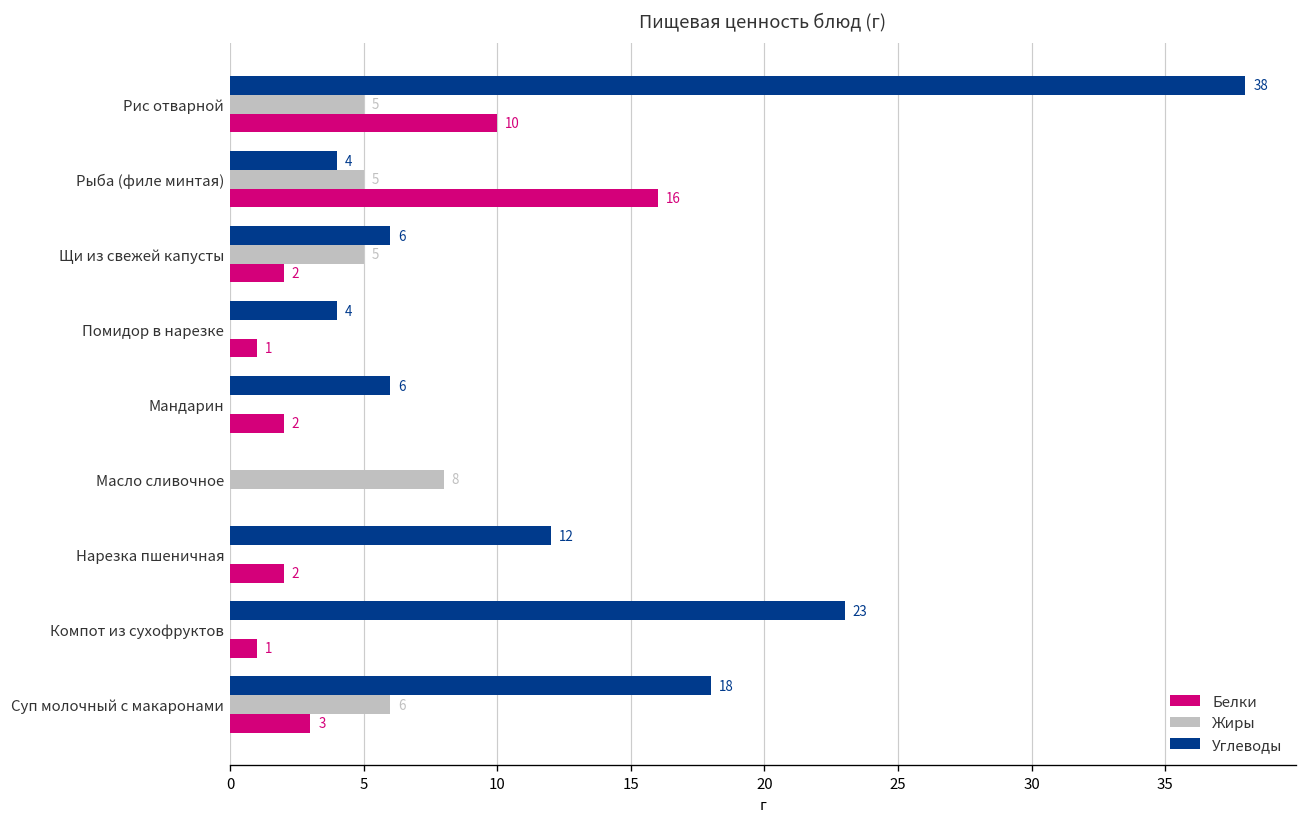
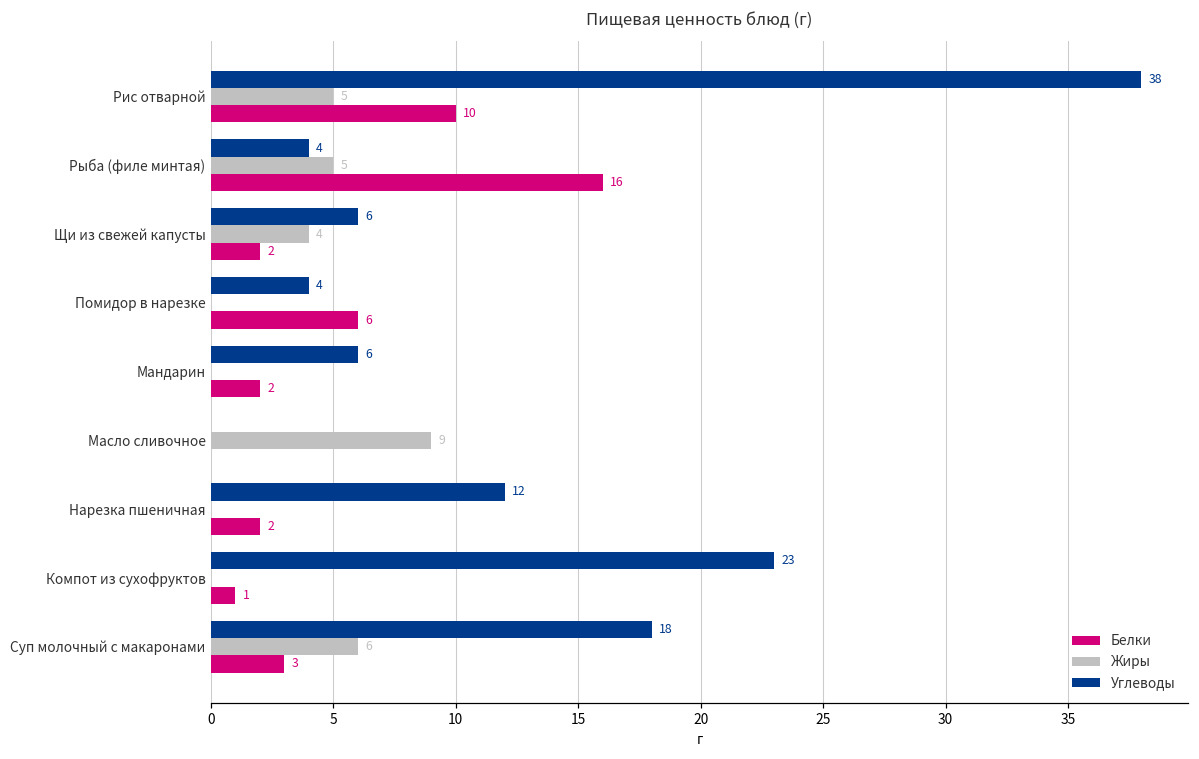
  {
    "Белки": {
      "Рис отварной": 10,
      "Рыба (филе минтая)": 16,
      "Щи из свежей капусты": 2,
-     "Помидор в нарезке": 1,
+     "Помидор в нарезке": 6,
      "Мандарин": 2,
      "Нарезка пшеничная": 2,
      "Компот из сухофруктов": 1,
      "Суп молочный с макаронами": 3
    },
    "Жиры": {
      "Рис отварной": 5,
      "Рыба (филе минтая)": 5,
-     "Щи из свежей капусты": 5,
-     "Масло сливочное": 8,
+     "Щи из свежей капусты": 4,
+     "Масло сливочное": 9,
      "Суп молочный с макаронами": 6
    },
    "Углеводы": {
      "Рис отварной": 38,
      "Рыба (филе минтая)": 4,
      "Щи из свежей капусты": 6,
      "Помидор в нарезке": 4,
      "Мандарин": 6,
      "Нарезка пшеничная": 12,
      "Компот из сухофруктов": 23,
      "Суп молочный с макаронами": 18
    }
  }
